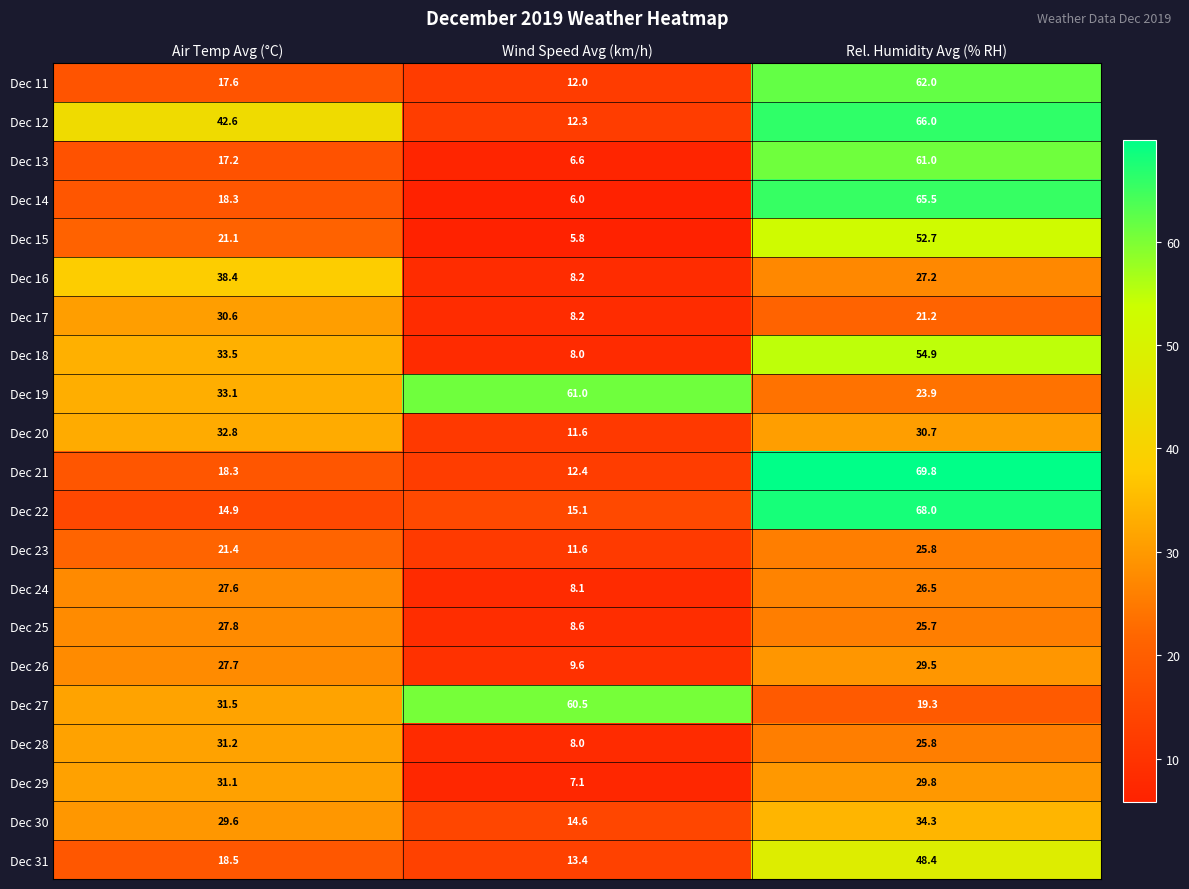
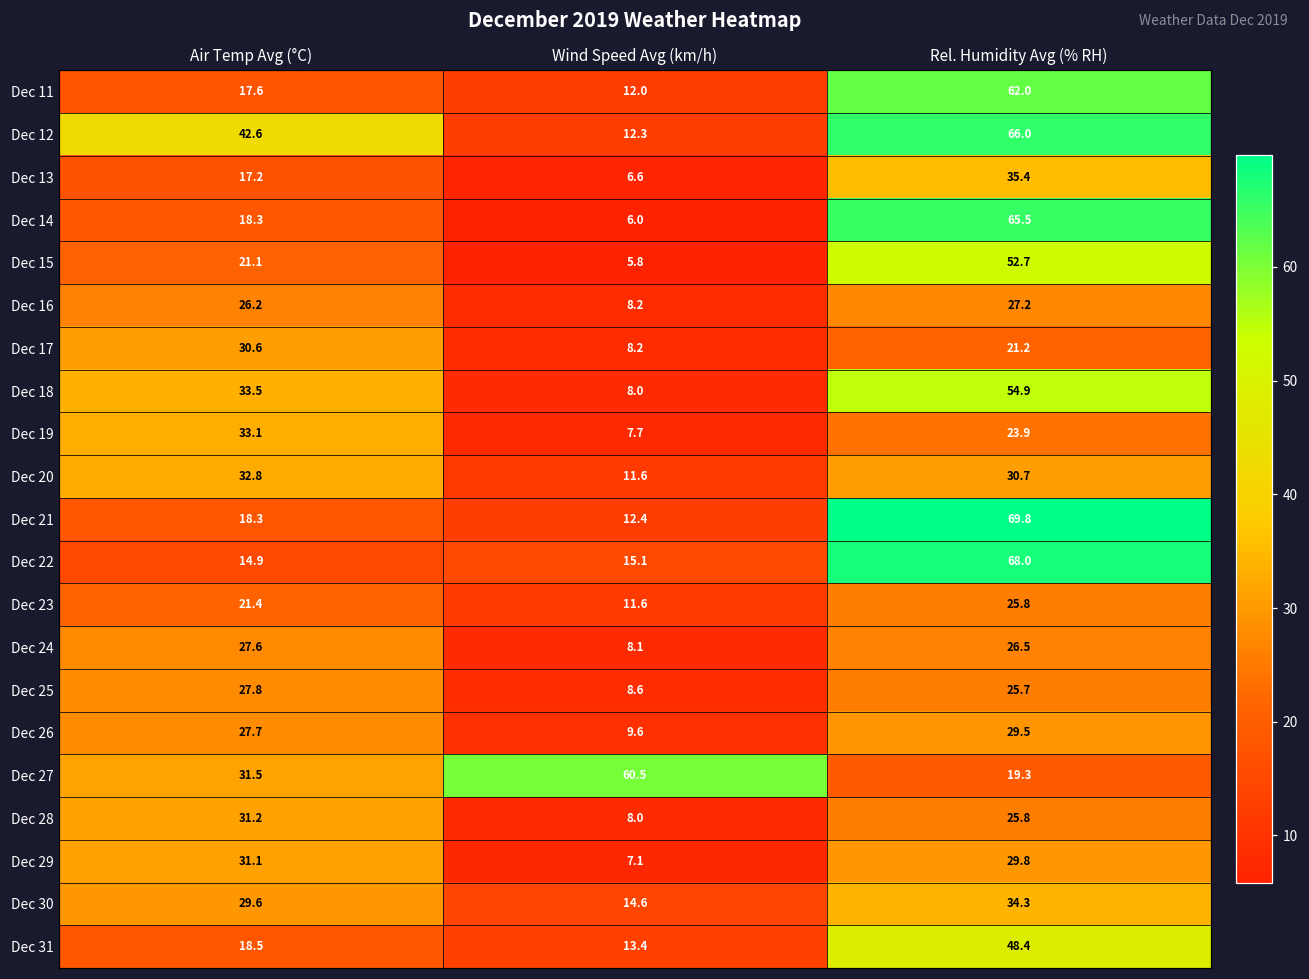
  {
    "Dec 11": {
      "Air Temp Avg (°C)": 17.6,
      "Wind Speed Avg (km/h)": 12.0,
      "Rel. Humidity Avg (% RH)": 62.0
    },
    "Dec 12": {
      "Air Temp Avg (°C)": 42.6,
      "Wind Speed Avg (km/h)": 12.3,
      "Rel. Humidity Avg (% RH)": 66.0
    },
    "Dec 13": {
      "Air Temp Avg (°C)": 17.2,
      "Wind Speed Avg (km/h)": 6.6,
-     "Rel. Humidity Avg (% RH)": 61.0
+     "Rel. Humidity Avg (% RH)": 35.4
    },
    "Dec 14": {
      "Air Temp Avg (°C)": 18.3,
      "Wind Speed Avg (km/h)": 6.0,
      "Rel. Humidity Avg (% RH)": 65.5
    },
    "Dec 15": {
      "Air Temp Avg (°C)": 21.1,
      "Wind Speed Avg (km/h)": 5.8,
      "Rel. Humidity Avg (% RH)": 52.7
    },
    "Dec 16": {
-     "Air Temp Avg (°C)": 38.4,
+     "Air Temp Avg (°C)": 26.2,
      "Wind Speed Avg (km/h)": 8.2,
      "Rel. Humidity Avg (% RH)": 27.2
    },
    "Dec 17": {
      "Air Temp Avg (°C)": 30.6,
      "Wind Speed Avg (km/h)": 8.2,
      "Rel. Humidity Avg (% RH)": 21.2
    },
    "Dec 18": {
      "Air Temp Avg (°C)": 33.5,
      "Wind Speed Avg (km/h)": 8.0,
      "Rel. Humidity Avg (% RH)": 54.9
    },
    "Dec 19": {
      "Air Temp Avg (°C)": 33.1,
-     "Wind Speed Avg (km/h)": 61.0,
+     "Wind Speed Avg (km/h)": 7.7,
      "Rel. Humidity Avg (% RH)": 23.9
    },
    "Dec 20": {
      "Air Temp Avg (°C)": 32.8,
      "Wind Speed Avg (km/h)": 11.6,
      "Rel. Humidity Avg (% RH)": 30.7
    },
    "Dec 21": {
      "Air Temp Avg (°C)": 18.3,
      "Wind Speed Avg (km/h)": 12.4,
      "Rel. Humidity Avg (% RH)": 69.8
    },
    "Dec 22": {
      "Air Temp Avg (°C)": 14.9,
      "Wind Speed Avg (km/h)": 15.1,
      "Rel. Humidity Avg (% RH)": 68.0
    },
    "Dec 23": {
      "Air Temp Avg (°C)": 21.4,
      "Wind Speed Avg (km/h)": 11.6,
      "Rel. Humidity Avg (% RH)": 25.8
    },
    "Dec 24": {
      "Air Temp Avg (°C)": 27.6,
      "Wind Speed Avg (km/h)": 8.1,
      "Rel. Humidity Avg (% RH)": 26.5
    },
    "Dec 25": {
      "Air Temp Avg (°C)": 27.8,
      "Wind Speed Avg (km/h)": 8.6,
      "Rel. Humidity Avg (% RH)": 25.7
    },
    "Dec 26": {
      "Air Temp Avg (°C)": 27.7,
      "Wind Speed Avg (km/h)": 9.6,
      "Rel. Humidity Avg (% RH)": 29.5
    },
    "Dec 27": {
      "Air Temp Avg (°C)": 31.5,
      "Wind Speed Avg (km/h)": 60.5,
      "Rel. Humidity Avg (% RH)": 19.3
    },
    "Dec 28": {
      "Air Temp Avg (°C)": 31.2,
      "Wind Speed Avg (km/h)": 8.0,
      "Rel. Humidity Avg (% RH)": 25.8
    },
    "Dec 29": {
      "Air Temp Avg (°C)": 31.1,
      "Wind Speed Avg (km/h)": 7.1,
      "Rel. Humidity Avg (% RH)": 29.8
    },
    "Dec 30": {
      "Air Temp Avg (°C)": 29.6,
      "Wind Speed Avg (km/h)": 14.6,
      "Rel. Humidity Avg (% RH)": 34.3
    },
    "Dec 31": {
      "Air Temp Avg (°C)": 18.5,
      "Wind Speed Avg (km/h)": 13.4,
      "Rel. Humidity Avg (% RH)": 48.4
    }
  }
